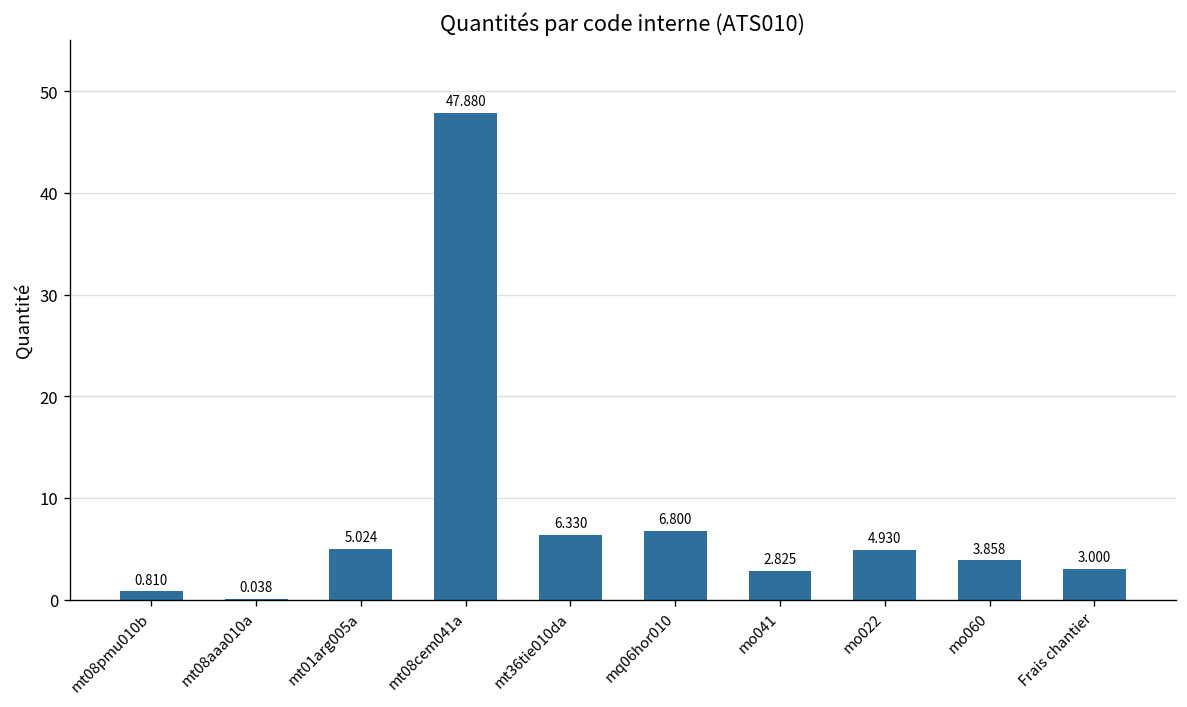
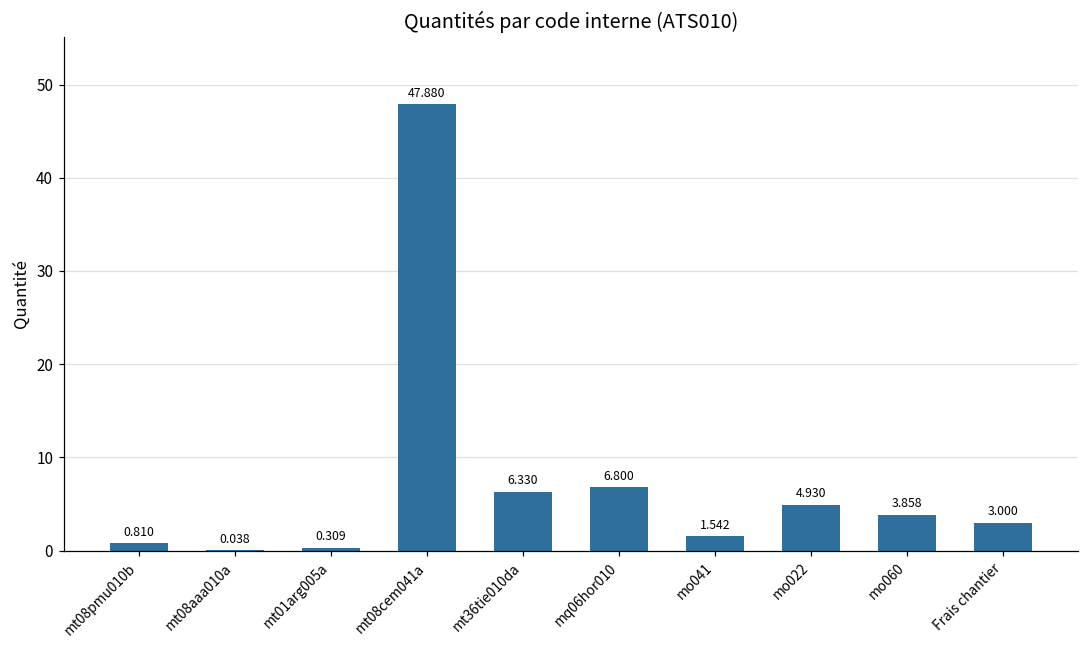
  {
    "mt08pmu010b": 0.810,
    "mt08aaa010a": 0.038,
-   "mt01arg005a": 5.024,
+   "mt01arg005a": 0.309,
    "mt08cem041a": 47.880,
    "mt36tie010da": 6.330,
    "mq06hor010": 6.800,
-   "mo041": 2.825,
+   "mo041": 1.542,
    "mo022": 4.930,
    "mo060": 3.858,
    "Frais chantier": 3.000
  }
